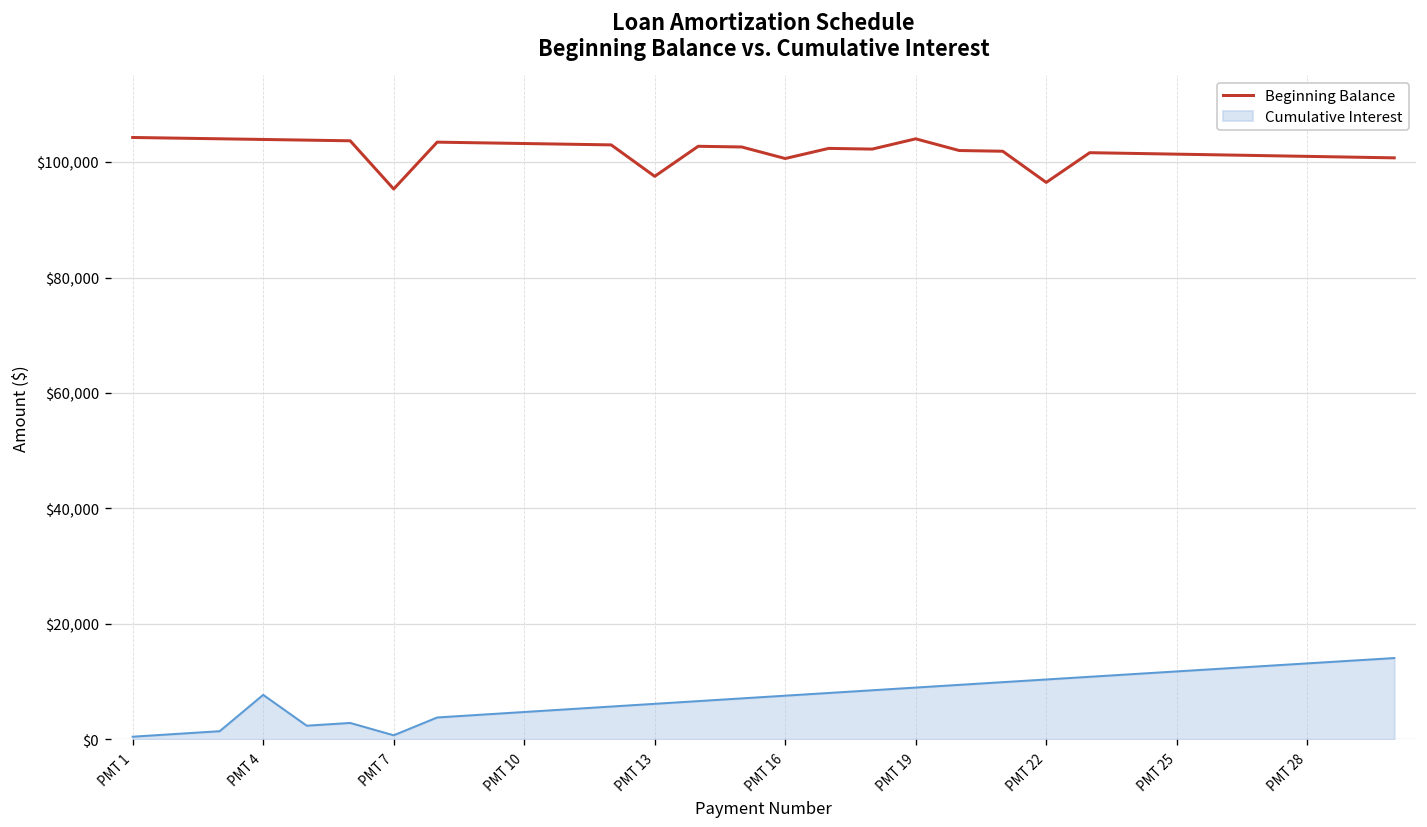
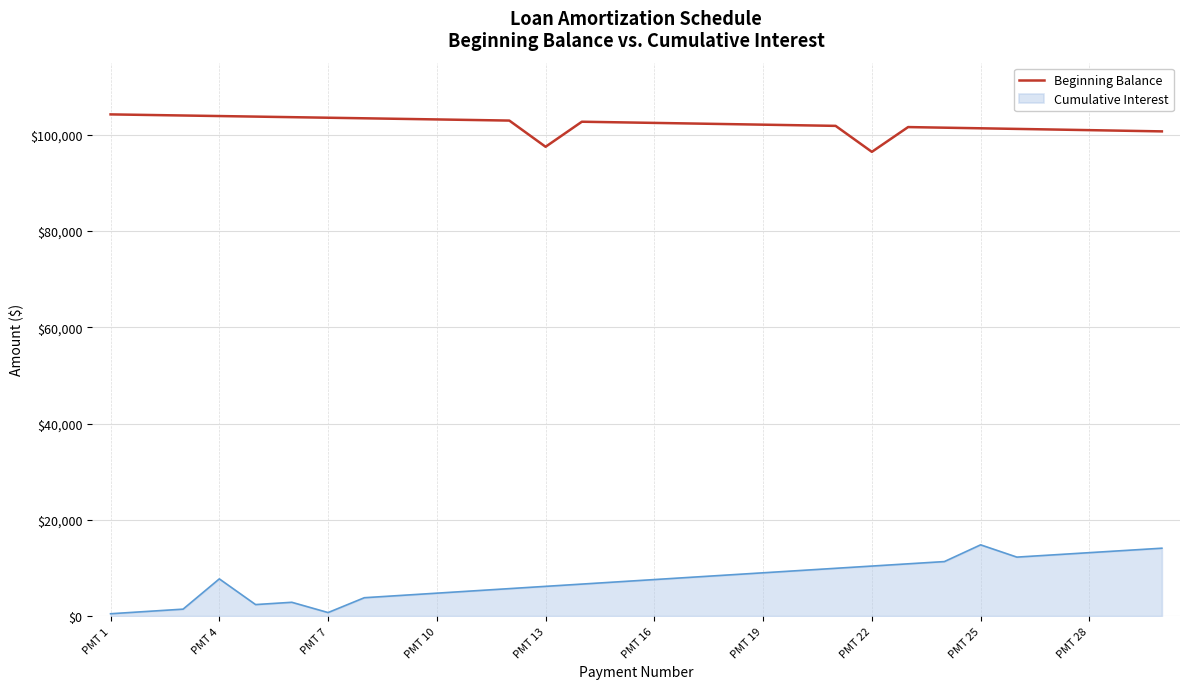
  {
    "Beginning Balance": {
      "PMT 1": "$104,000",
      "PMT 4": "$104,000",
-     "PMT 7": "$95,000",
+     "PMT 7": "$104,000",
      "PMT 10": "$103,000",
      "PMT 13": "$98,000",
-     "PMT 16": "$101,000",
-     "PMT 19": "$104,000",
+     "PMT 16": "$102,000",
+     "PMT 19": "$102,000",
      "PMT 22": "$96,000",
      "PMT 25": "$101,000",
      "PMT 28": "$101,000"
    },
    "Cumulative Interest": {
      "PMT 1": "$0",
      "PMT 4": "$8,000",
      "PMT 7": "$1,000",
      "PMT 10": "$5,000",
      "PMT 13": "$6,000",
      "PMT 16": "$8,000",
      "PMT 19": "$9,000",
      "PMT 22": "$10,000",
-     "PMT 25": "$12,000",
+     "PMT 25": "$15,000",
      "PMT 28": "$13,000"
    }
  }
